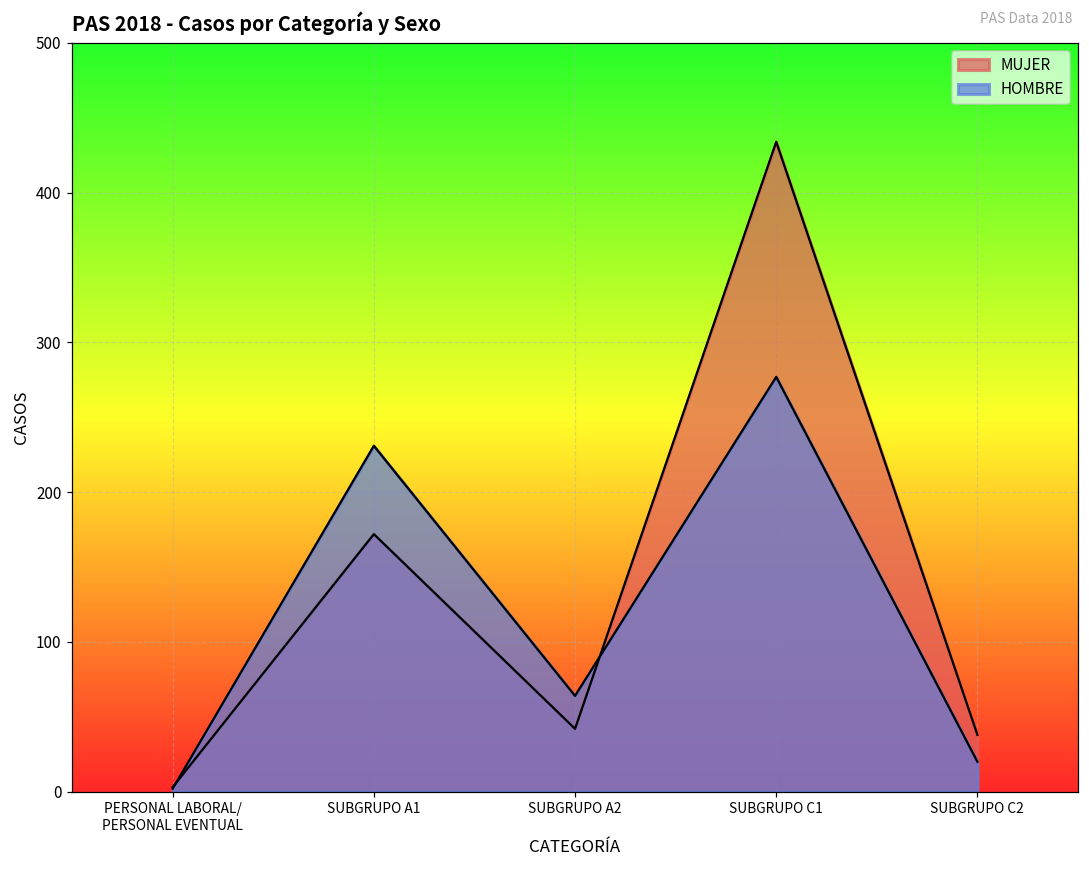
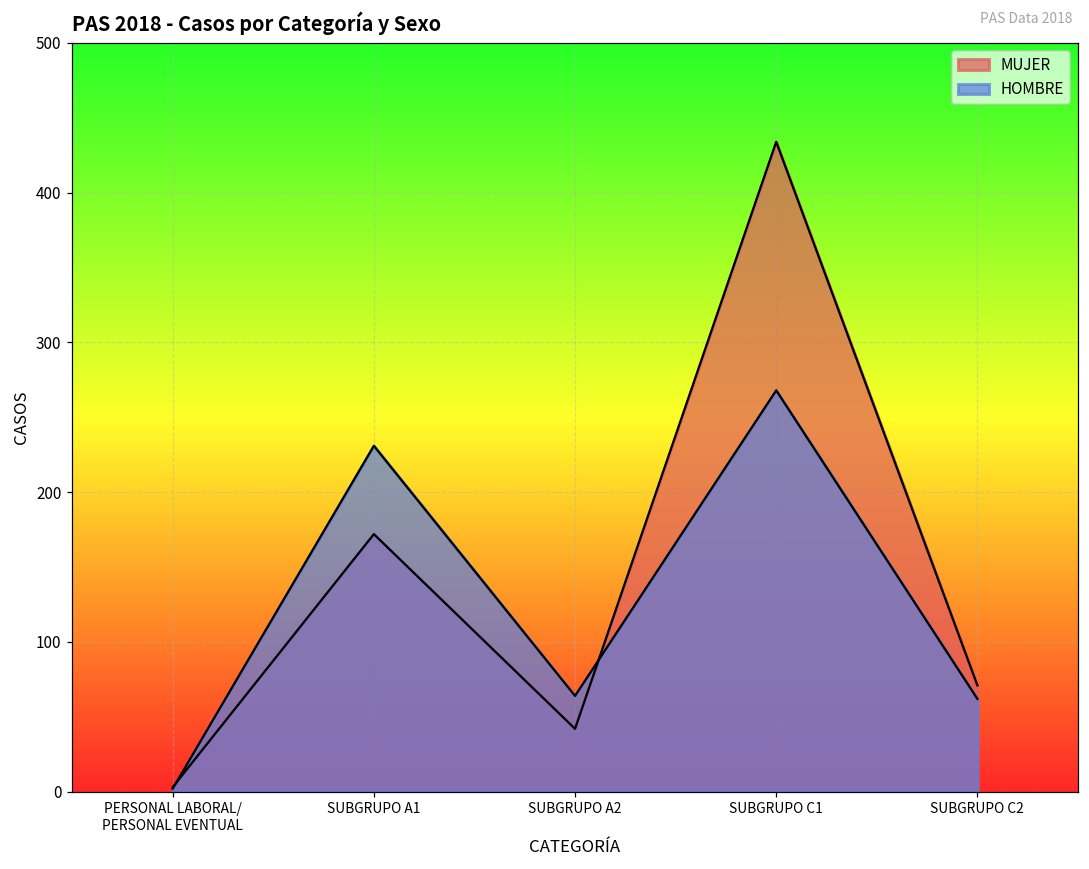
  {
    "MUJER": {
      "SUBGRUPO A1": 172,
      "SUBGRUPO A2": 42,
      "SUBGRUPO C1": 434,
-     "SUBGRUPO C2": 38
+     "SUBGRUPO C2": 71
    },
    "HOMBRE": {
      "SUBGRUPO A1": 231,
      "SUBGRUPO A2": 64,
-     "SUBGRUPO C1": 277,
-     "SUBGRUPO C2": 20
+     "SUBGRUPO C1": 268,
+     "SUBGRUPO C2": 62
    }
  }
